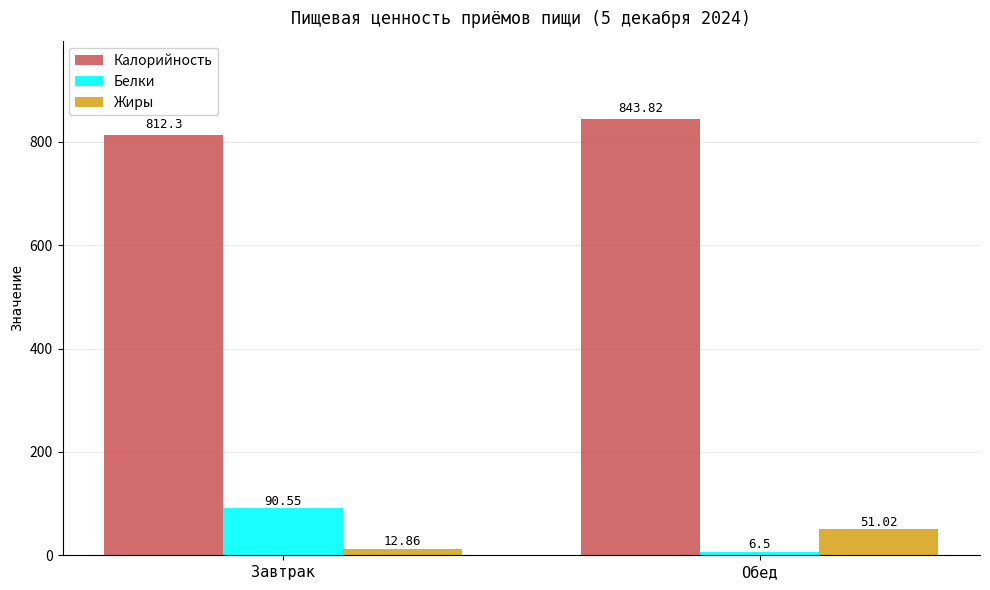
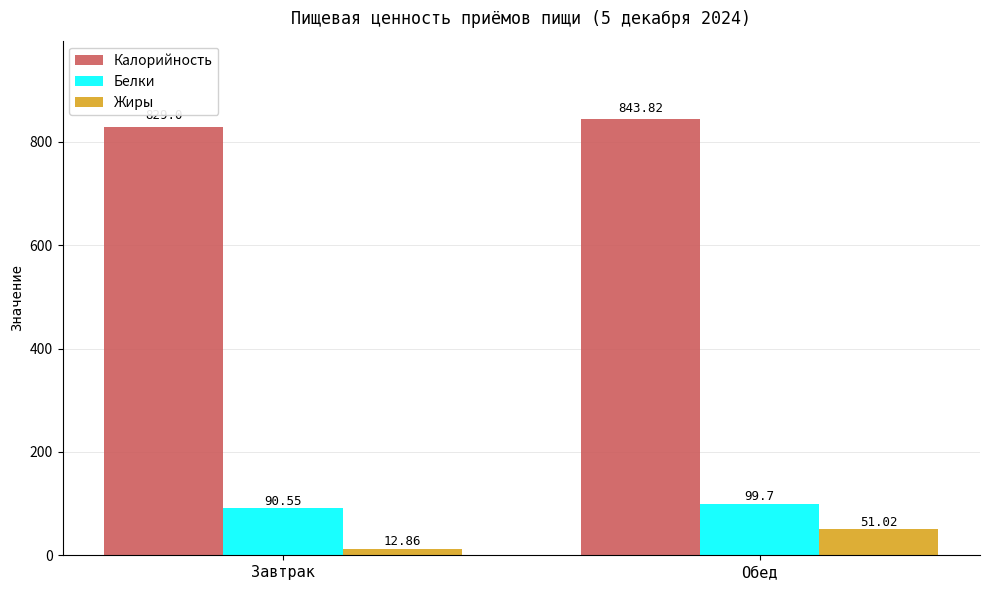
  {
    "Калорийность": {
-     "Завтрак": 810
+     "Завтрак": 830
    },
    "Белки": {
      "Завтрак": 90.55,
-     "Обед": 6.5
+     "Обед": 99.7
    },
    "Жиры": {
      "Завтрак": 12.86,
      "Обед": 51.02
    }
  }
